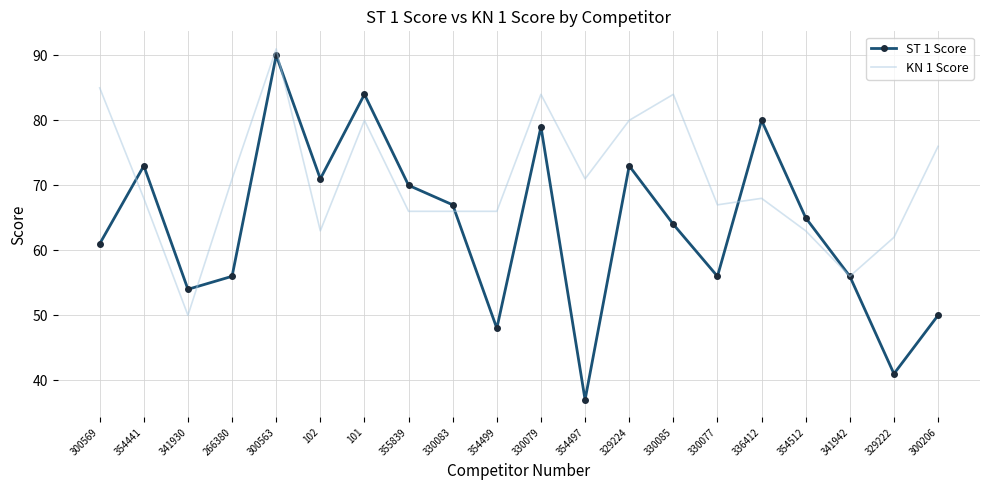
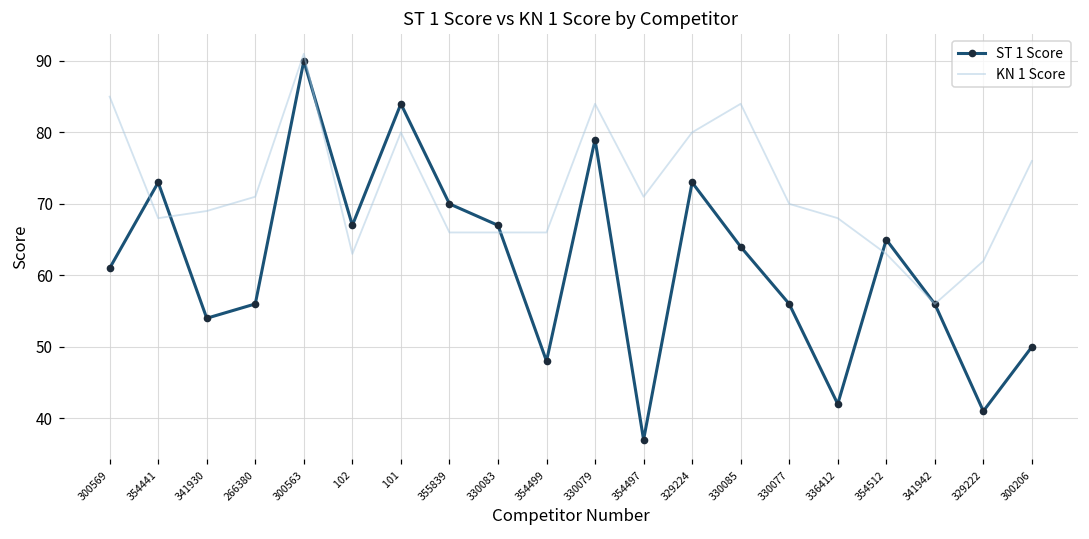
  {
    "ST 1 Score": {
      "300569": 61,
      "354441": 73,
      "341930": 54,
      "266380": 56,
      "300563": 90,
-     "102": 71,
+     "102": 67,
      "101": 84,
      "355839": 70,
      "330083": 67,
      "354499": 48,
      "330079": 79,
      "354497": 37,
      "329224": 73,
      "330085": 64,
      "330077": 56,
-     "336412": 80,
+     "336412": 42,
      "354512": 65,
      "329222": 41,
      "300206": 50
    },
    "KN 1 Score": {
      "300569": 85,
      "354441": 68,
-     "341930": 50,
+     "341930": 69,
      "266380": 71,
      "300563": 91,
      "102": 63,
      "101": 80,
      "355839": 66,
      "330083": 66,
      "354499": 66,
      "330079": 84,
      "354497": 71,
      "329224": 80,
      "330085": 84,
-     "330077": 67,
+     "330077": 70,
      "336412": 68,
      "354512": 63,
      "329222": 62,
      "300206": 76
    }
  }
